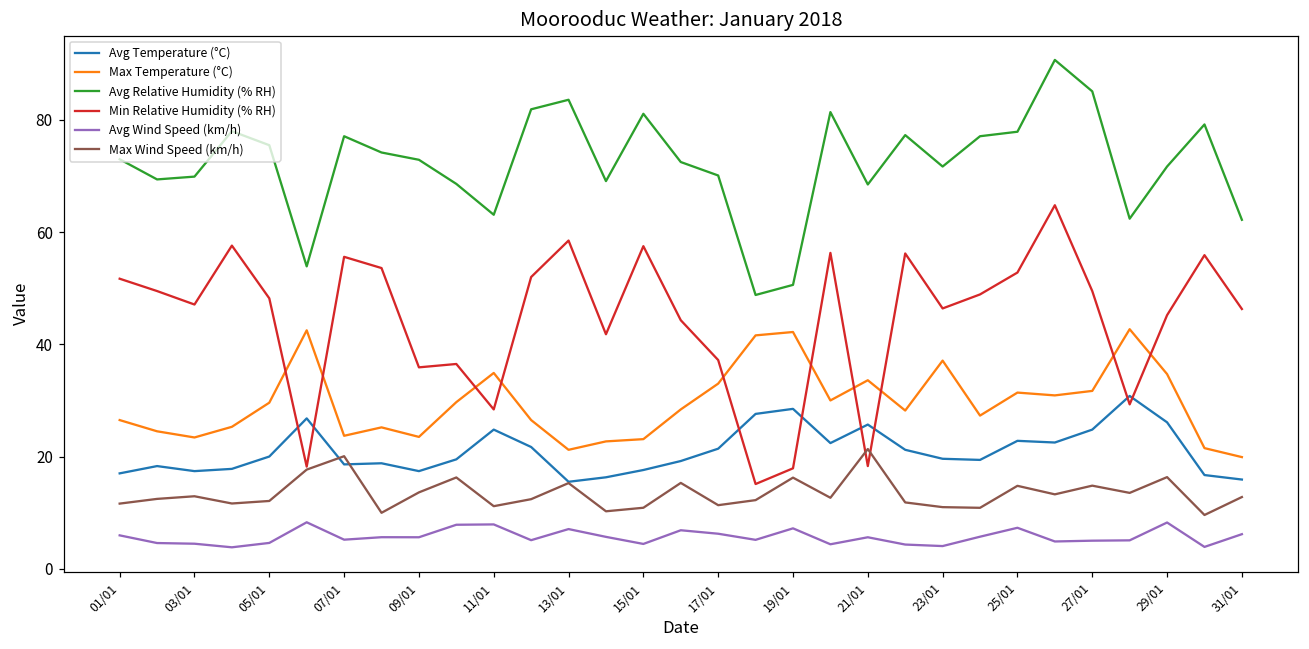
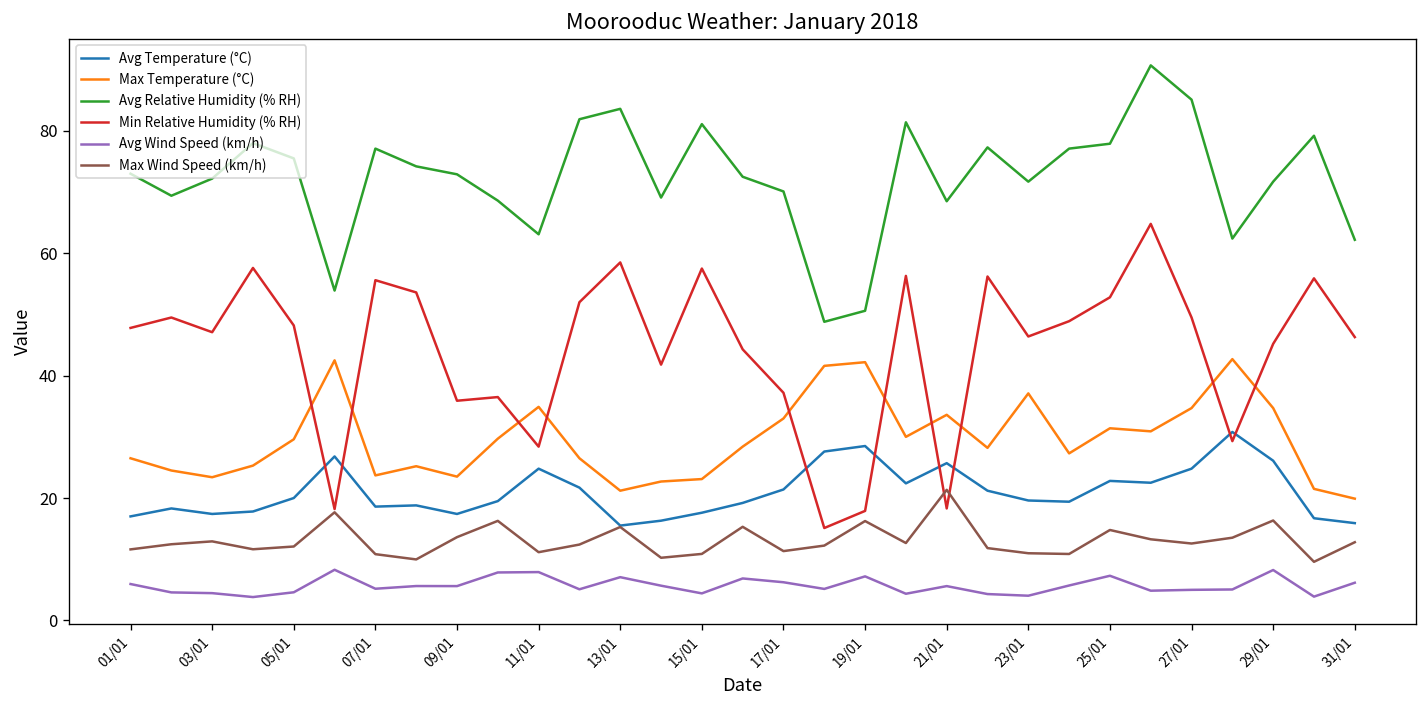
  {
    "Avg Temperature (°C)": {
      "01/01": 17,
      "03/01": 17,
      "05/01": 20,
      "07/01": 19,
      "09/01": 17,
      "11/01": 25,
      "15/01": 18,
      "17/01": 21,
      "19/01": 29,
      "21/01": 26,
      "23/01": 20,
      "25/01": 23,
      "27/01": 25,
      "29/01": 26,
      "31/01": 16
    },
    "Max Temperature (°C)": {
      "01/01": 27,
      "03/01": 23,
      "05/01": 30,
      "07/01": 24,
      "09/01": 24,
      "11/01": 35,
      "13/01": 21,
      "15/01": 23,
      "17/01": 33,
      "19/01": 42,
      "21/01": 34,
      "23/01": 37,
      "25/01": 31,
-     "27/01": 32,
+     "27/01": 35,
      "29/01": 35,
      "31/01": 20
    },
    "Avg Relative Humidity (% RH)": {
      "01/01": 73,
-     "03/01": 70,
+     "03/01": 72,
      "07/01": 77,
      "09/01": 73,
      "11/01": 63,
      "13/01": 84,
      "15/01": 81,
      "17/01": 70,
      "19/01": 51,
      "21/01": 69,
      "23/01": 72,
      "25/01": 78,
      "27/01": 85,
      "29/01": 72,
      "31/01": 62
    },
    "Min Relative Humidity (% RH)": {
-     "01/01": 52,
+     "01/01": 48,
      "03/01": 47,
      "05/01": 48,
      "07/01": 56,
      "09/01": 36,
      "11/01": 28,
      "13/01": 59,
      "15/01": 58,
      "17/01": 37,
      "19/01": 18,
      "21/01": 18,
      "23/01": 46,
      "25/01": 53,
      "27/01": 50,
      "29/01": 45,
      "31/01": 46
    },
    "Avg Wind Speed (km/h)": {
      "01/01": 6,
      "03/01": 4,
      "05/01": 5,
      "07/01": 5,
      "09/01": 6,
      "11/01": 8,
      "13/01": 7,
      "15/01": 4,
      "17/01": 6,
      "19/01": 7,
      "21/01": 6,
      "23/01": 4,
      "25/01": 7,
      "27/01": 5,
      "29/01": 8,
      "31/01": 6
    },
    "Max Wind Speed (km/h)": {
      "01/01": 12,
      "03/01": 13,
      "05/01": 12,
-     "07/01": 20,
+     "07/01": 11,
      "09/01": 14,
      "11/01": 11,
      "15/01": 11,
      "17/01": 11,
      "19/01": 16,
      "21/01": 21,
      "23/01": 11,
      "25/01": 15,
-     "27/01": 15,
+     "27/01": 13,
      "29/01": 16,
      "31/01": 13
    }
  }
